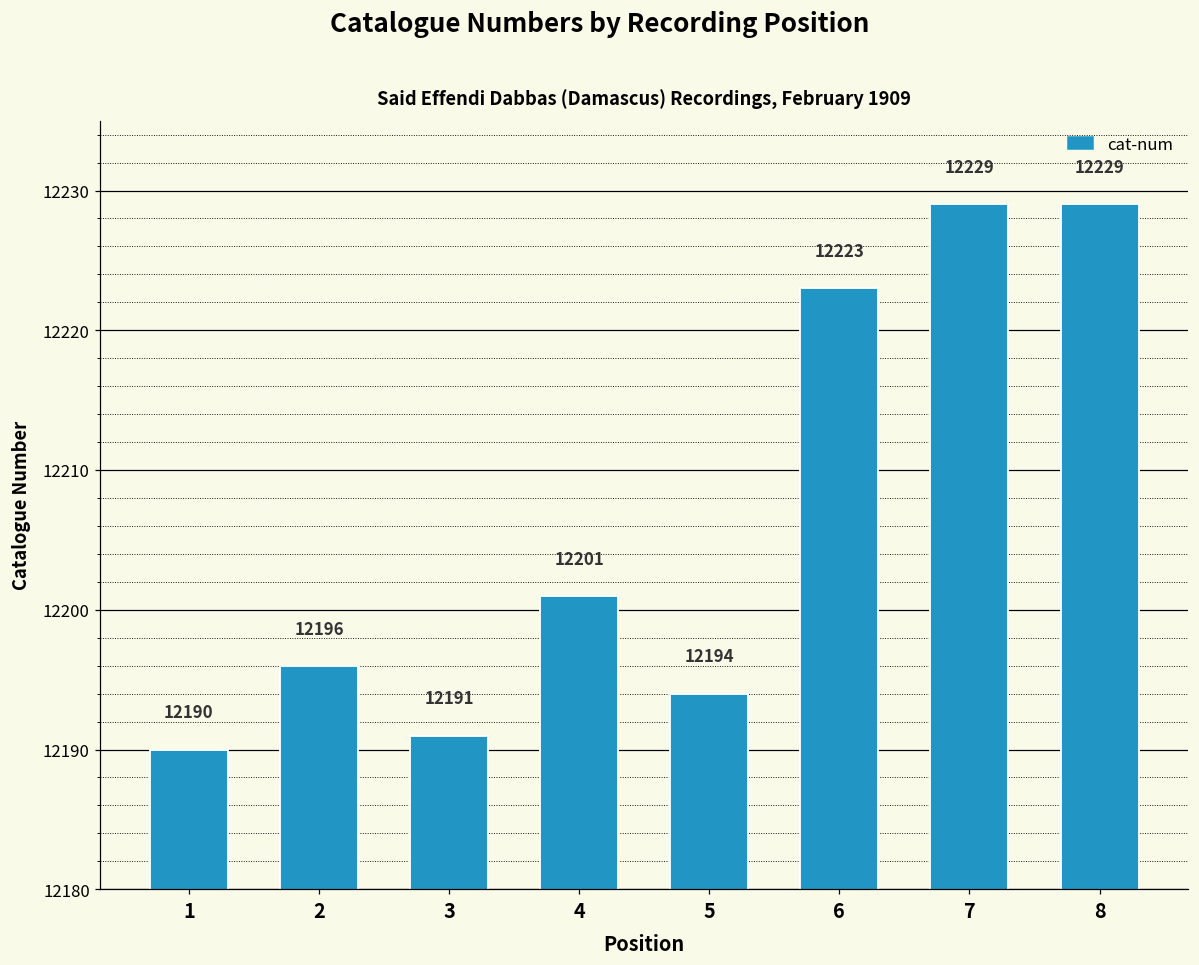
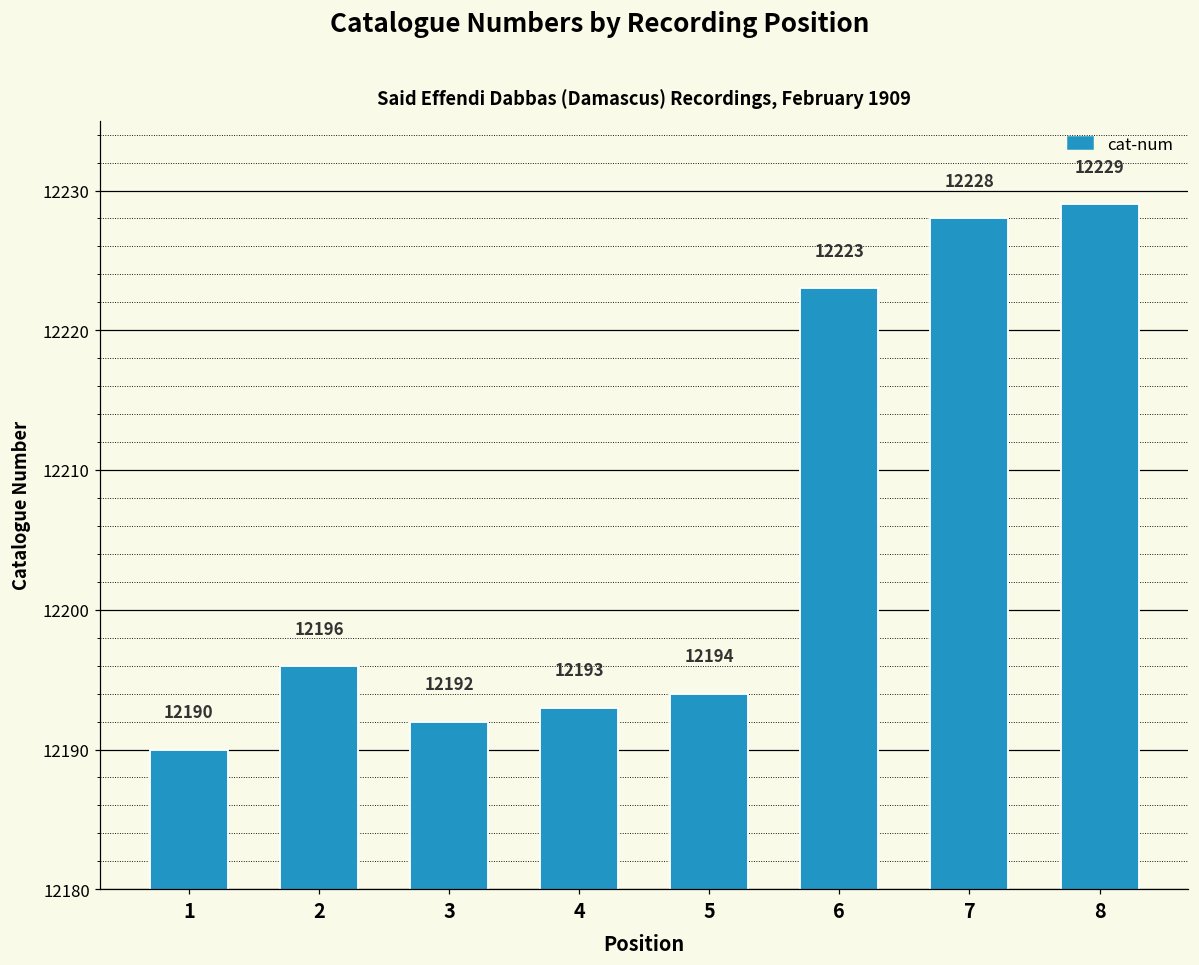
  {
-   "3": 12191,
-   "4": 12201,
-   "7": 12229
+   "3": 12192,
+   "4": 12193,
+   "7": 12228
  }
